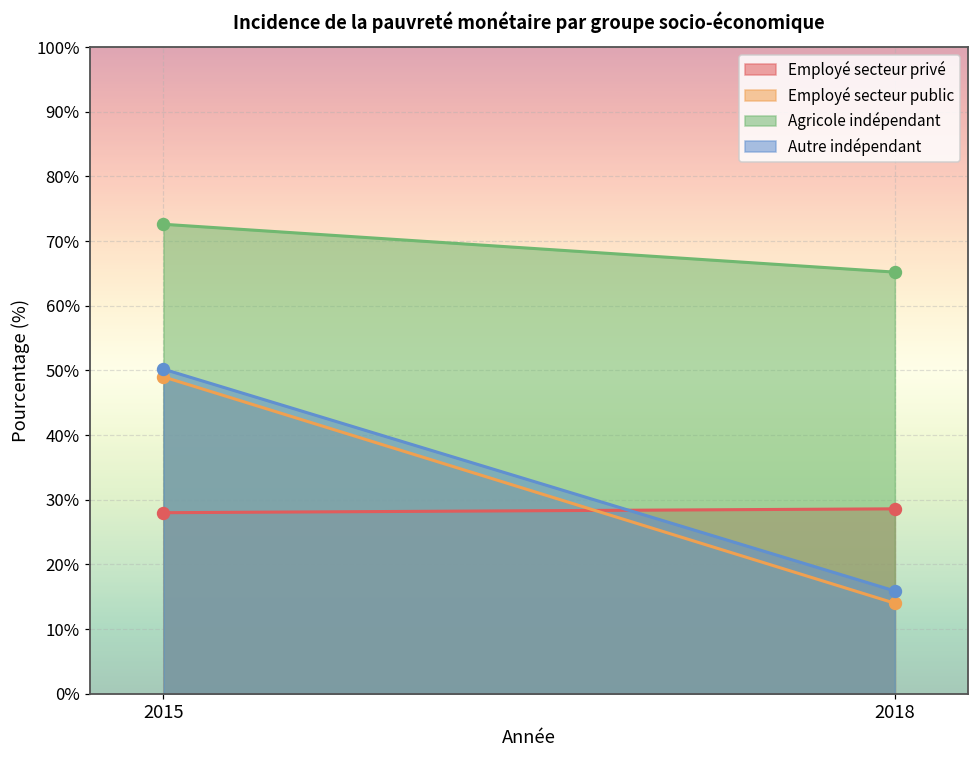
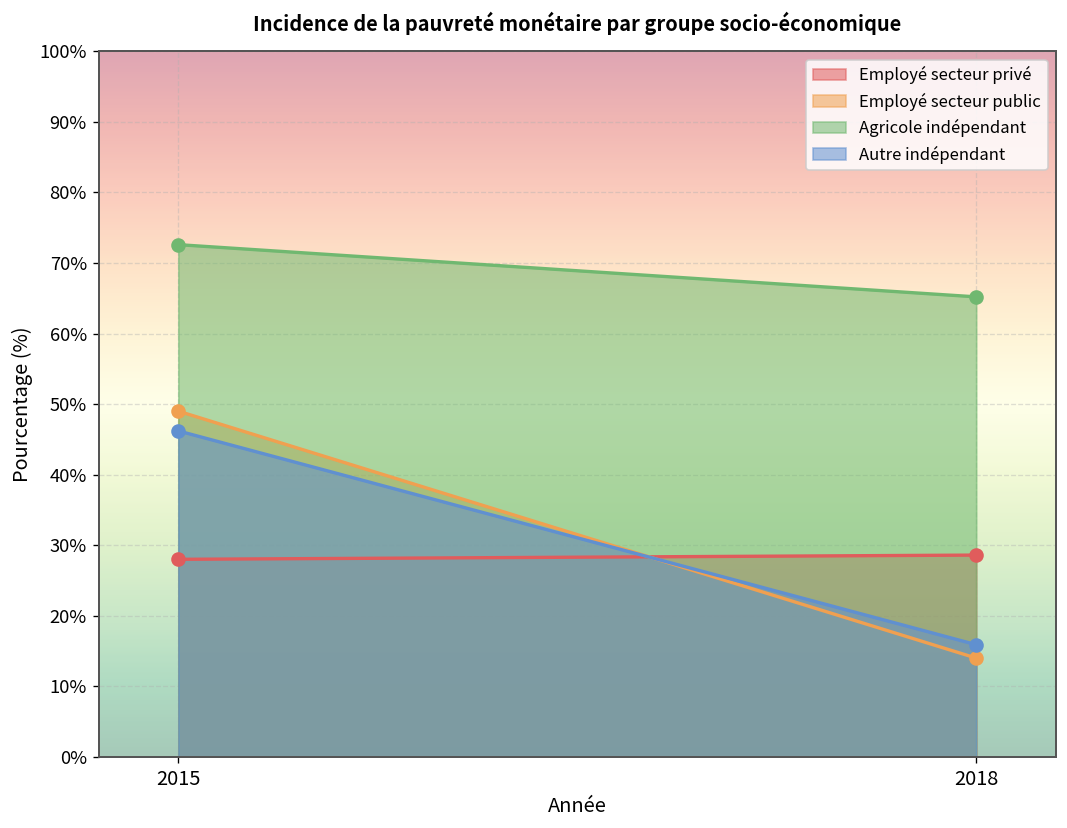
  {
    "Agricole indépendant": {
      "2015": "73%",
      "2018": "65%"
    },
    "Autre indépendant": {
-     "2015": "50%",
+     "2015": "46%",
      "2018": "16%"
    }
  }
